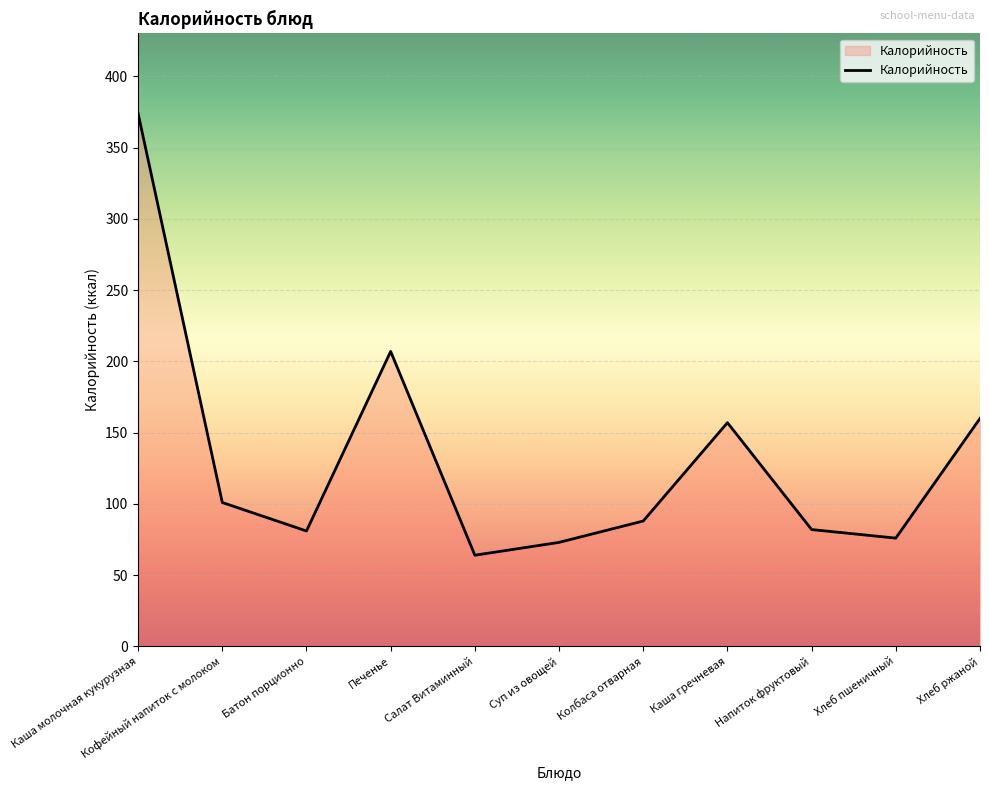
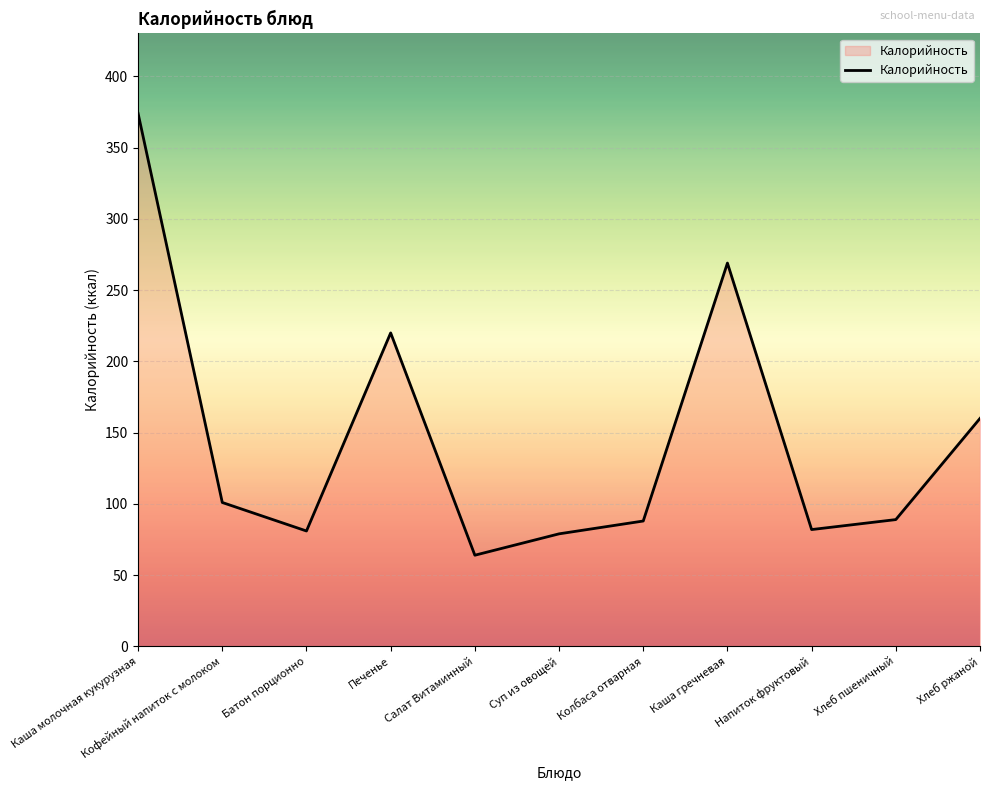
  {
    "Каша молочная кукурузная": 374,
    "Кофейный напиток с молоком": 101,
    "Батон порционно": 81,
-   "Печенье": 207,
+   "Печенье": 220,
    "Салат Витаминный": 64,
-   "Суп из овощей": 73,
+   "Суп из овощей": 79,
    "Колбаса отварная": 88,
-   "Каша гречневая": 157,
+   "Каша гречневая": 269,
    "Напиток фруктовый": 82,
-   "Хлеб пшеничный": 76,
+   "Хлеб пшеничный": 89,
    "Хлеб ржаной": 160
  }
